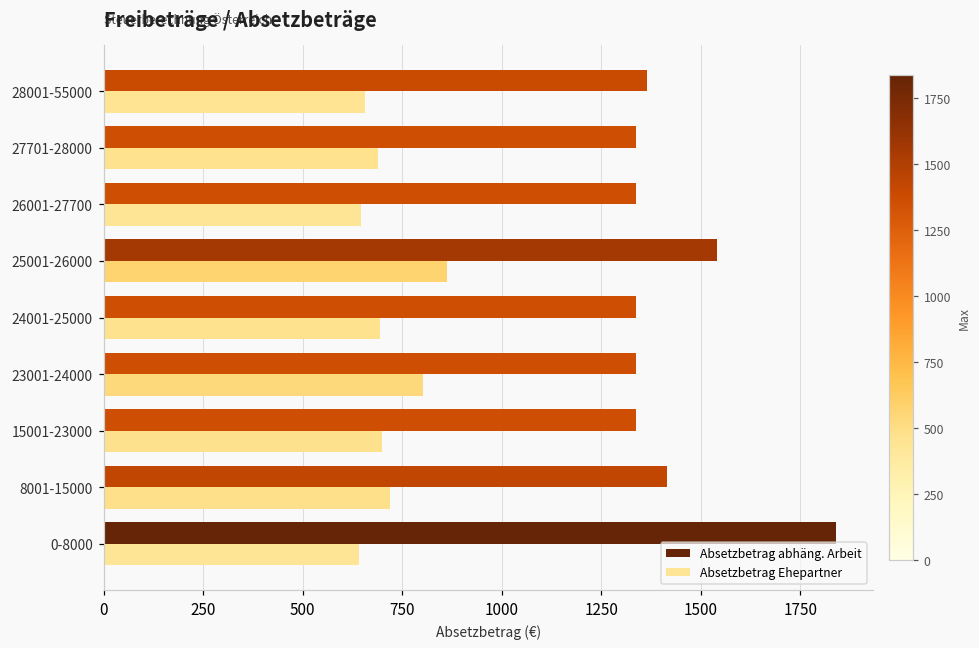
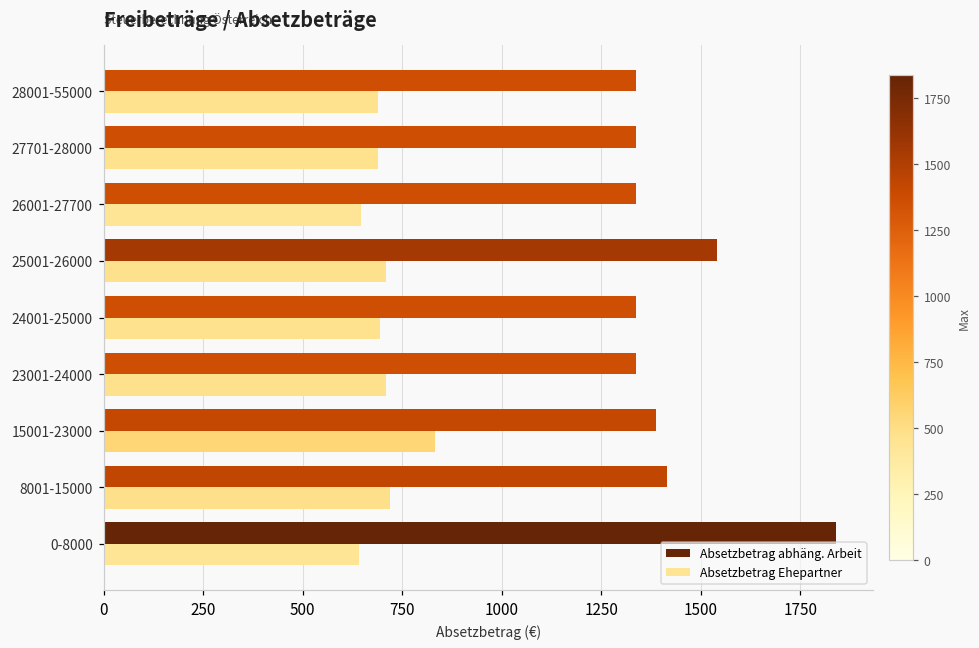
  {
    "Absetzbetrag abhäng. Arbeit": {
-     "28001-55000": 1360,
+     "28001-55000": 1340,
      "27701-28000": 1340,
      "26001-27700": 1340,
      "25001-26000": 1540,
      "24001-25000": 1340,
      "23001-24000": 1340,
-     "15001-23000": 1340,
+     "15001-23000": 1390,
      "8001-15000": 1420,
      "0-8000": 1840
    },
    "Absetzbetrag Ehepartner": {
-     "28001-55000": 660,
+     "28001-55000": 690,
      "27701-28000": 690,
      "26001-27700": 650,
-     "25001-26000": 860,
+     "25001-26000": 710,
      "24001-25000": 700,
-     "23001-24000": 800,
-     "15001-23000": 700,
+     "23001-24000": 710,
+     "15001-23000": 830,
      "8001-15000": 720,
      "0-8000": 640
    }
  }
